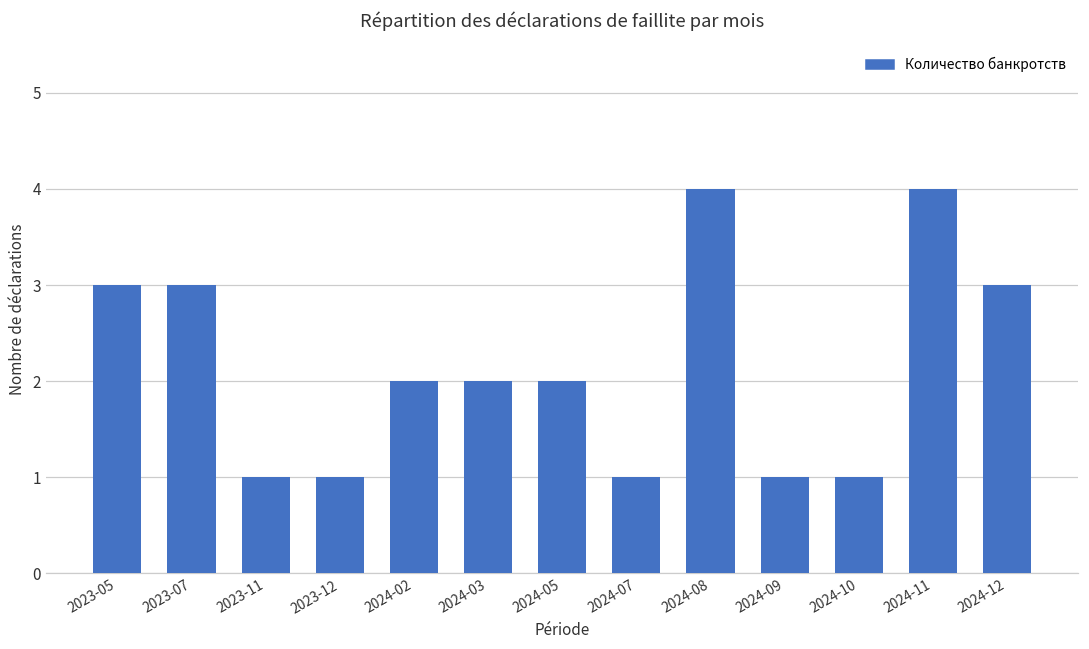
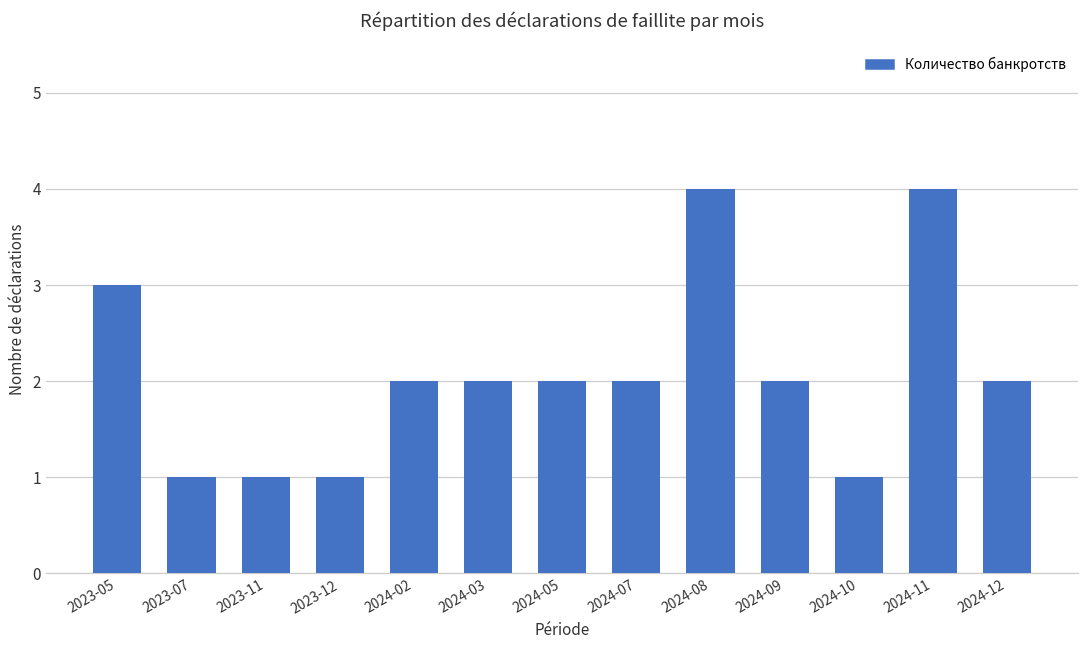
  {
    "2023-05": 3,
-   "2023-07": 3,
+   "2023-07": 1,
    "2023-11": 1,
    "2023-12": 1,
    "2024-02": 2,
    "2024-03": 2,
    "2024-05": 2,
-   "2024-07": 1,
+   "2024-07": 2,
    "2024-08": 4,
-   "2024-09": 1,
+   "2024-09": 2,
    "2024-10": 1,
    "2024-11": 4,
-   "2024-12": 3
+   "2024-12": 2
  }
